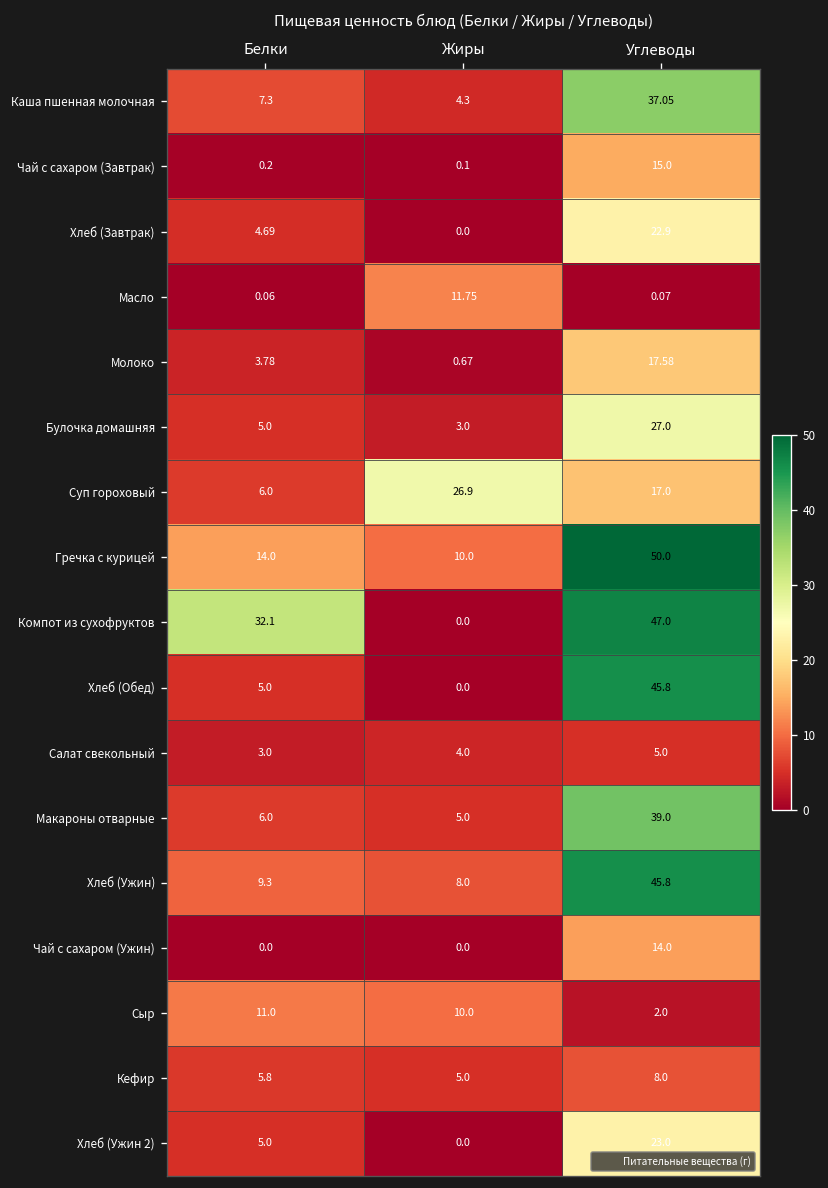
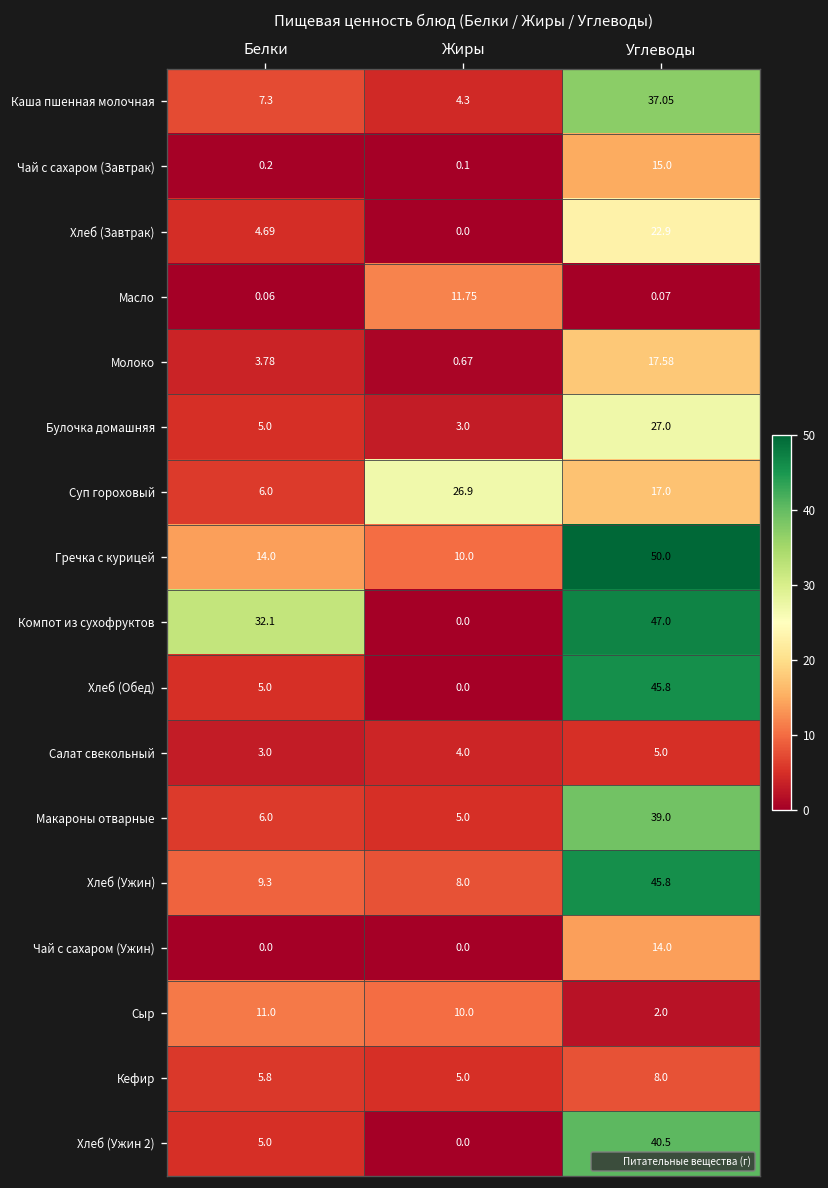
  {
    "Каша пшенная молочная": {
      "Белки": 7.3,
      "Жиры": 4.3,
      "Углеводы": 37.05
    },
    "Чай с сахаром (Завтрак)": {
      "Белки": 0.2,
      "Жиры": 0.1,
      "Углеводы": 15.0
    },
    "Хлеб (Завтрак)": {
      "Белки": 4.69,
      "Жиры": 0.0,
      "Углеводы": 22.9
    },
    "Масло": {
      "Белки": 0.06,
      "Жиры": 11.75,
      "Углеводы": 0.07
    },
    "Молоко": {
      "Белки": 3.78,
      "Жиры": 0.67,
      "Углеводы": 17.58
    },
    "Булочка домашняя": {
      "Белки": 5.0,
      "Жиры": 3.0,
      "Углеводы": 27.0
    },
    "Суп гороховый": {
      "Белки": 6.0,
      "Жиры": 26.9,
      "Углеводы": 17.0
    },
    "Гречка с курицей": {
      "Белки": 14.0,
      "Жиры": 10.0,
      "Углеводы": 50.0
    },
    "Компот из сухофруктов": {
      "Белки": 32.1,
      "Жиры": 0.0,
      "Углеводы": 47.0
    },
    "Хлеб (Обед)": {
      "Белки": 5.0,
      "Жиры": 0.0,
      "Углеводы": 45.8
    },
    "Салат свекольный": {
      "Белки": 3.0,
      "Жиры": 4.0,
      "Углеводы": 5.0
    },
    "Макароны отварные": {
      "Белки": 6.0,
      "Жиры": 5.0,
      "Углеводы": 39.0
    },
    "Хлеб (Ужин)": {
      "Белки": 9.3,
      "Жиры": 8.0,
      "Углеводы": 45.8
    },
    "Чай с сахаром (Ужин)": {
      "Белки": 0.0,
      "Жиры": 0.0,
      "Углеводы": 14.0
    },
    "Сыр": {
      "Белки": 11.0,
      "Жиры": 10.0,
      "Углеводы": 2.0
    },
    "Кефир": {
      "Белки": 5.8,
      "Жиры": 5.0,
      "Углеводы": 8.0
    },
    "Хлеб (Ужин 2)": {
      "Белки": 5.0,
      "Жиры": 0.0,
-     "Углеводы": 23.0
+     "Углеводы": 40.5
    }
  }
